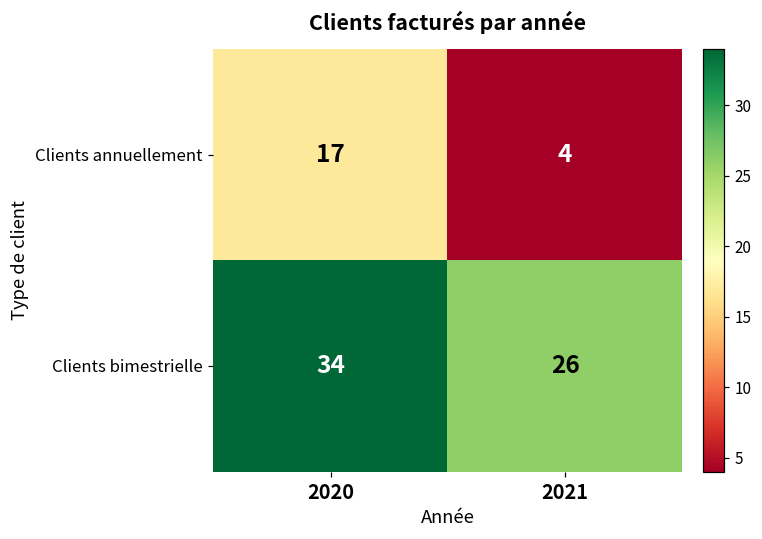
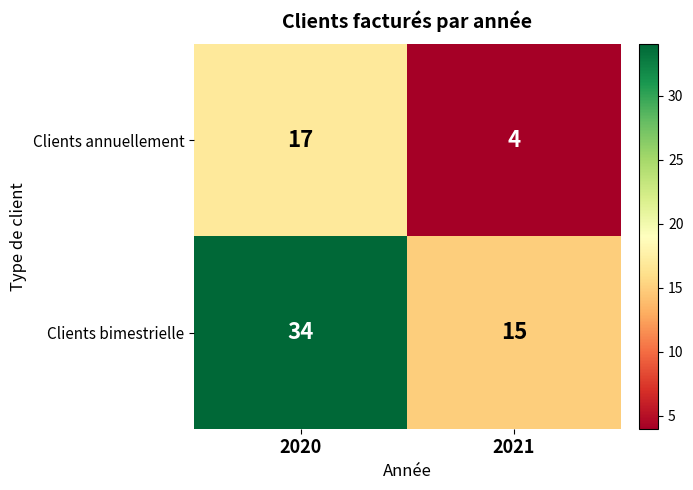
  {
    "Clients annuellement": {
      "2020": 17,
      "2021": 4
    },
    "Clients bimestrielle": {
      "2020": 34,
-     "2021": 26
+     "2021": 15
    }
  }
